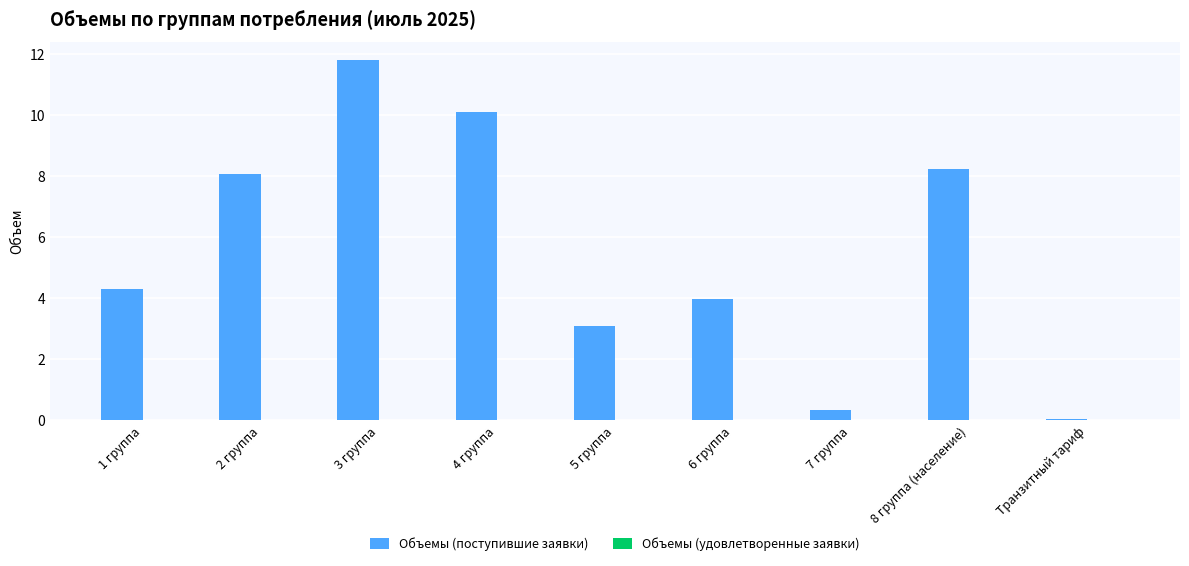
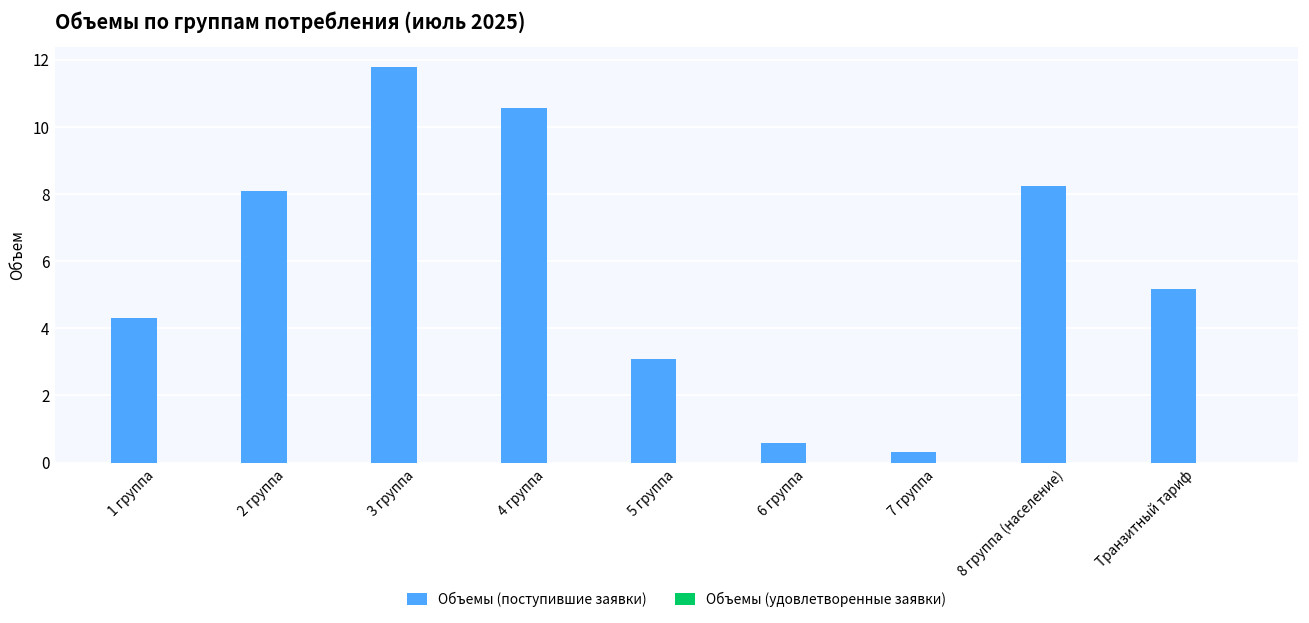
  {
    "Объемы (поступившие заявки)": {
      "1 группа": 4.3,
      "2 группа": 8.1,
      "3 группа": 11.8,
-     "4 группа": 10.1,
+     "4 группа": 10.6,
      "5 группа": 3.1,
-     "6 группа": 4.0,
+     "6 группа": 0.6,
      "7 группа": 0.3,
      "8 группа (население)": 8.2,
-     "Транзитный тариф": 0.0
+     "Транзитный тариф": 5.2
    },
    "Объемы (удовлетворенные заявки)": {
      "1 группа": 0.0,
      "2 группа": 0.0,
      "3 группа": 0.0,
      "4 группа": 0.0,
      "5 группа": 0.0,
      "6 группа": 0.0,
      "7 группа": 0.0,
      "8 группа (население)": 0.0,
      "Транзитный тариф": 0.0
    }
  }
